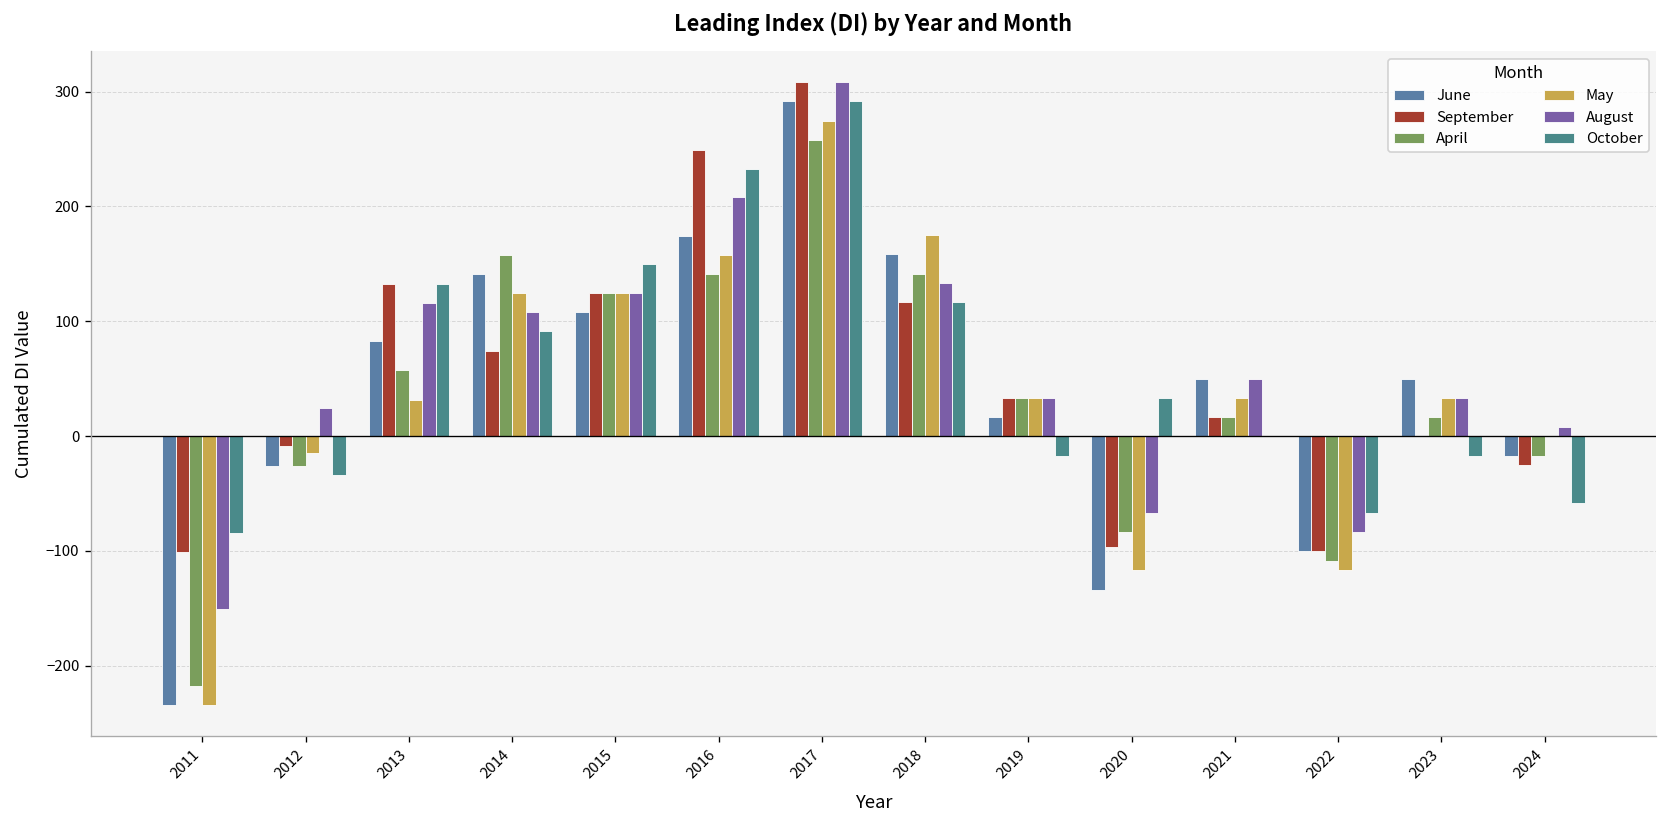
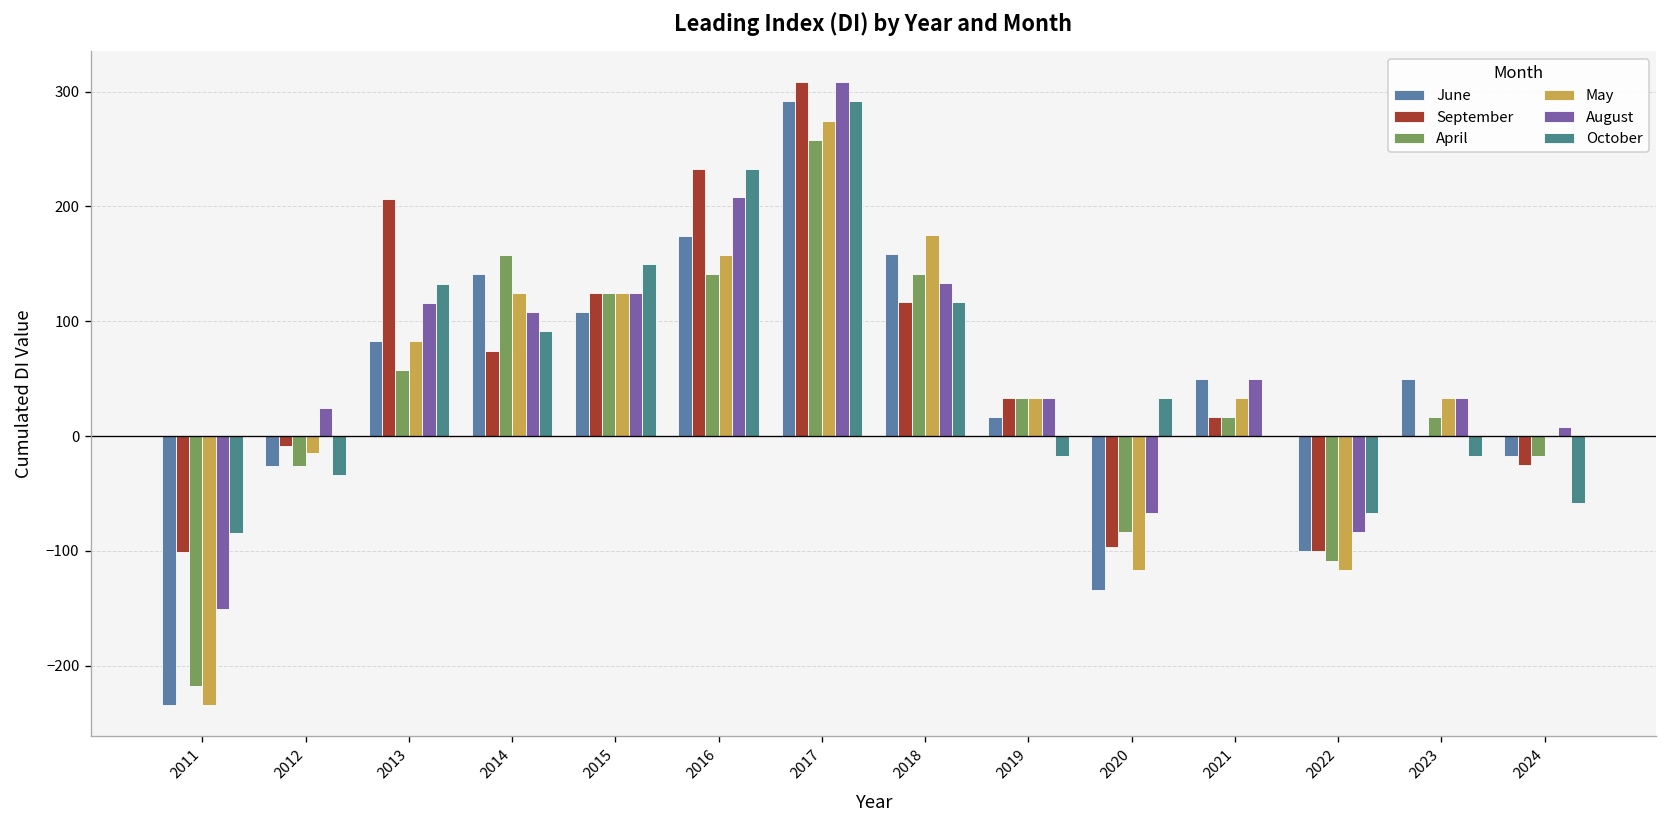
  {
    "September": {
      "2011": -100,
      "2012": -10,
-     "2013": 130,
+     "2013": 210,
      "2014": 70,
      "2015": 120,
-     "2016": 250,
+     "2016": 230,
      "2017": 310,
      "2018": 120,
      "2019": 30,
      "2020": -100,
      "2021": 20,
      "2022": -100,
      "2024": -30
    },
    "April": {
      "2011": -220,
      "2012": -30,
      "2013": 60,
      "2014": 160,
      "2015": 120,
      "2016": 140,
      "2017": 260,
      "2018": 140,
      "2019": 30,
      "2020": -80,
      "2021": 20,
      "2022": -110,
      "2023": 20,
      "2024": -20
    },
    "May": {
      "2011": -230,
      "2012": -10,
-     "2013": 30,
+     "2013": 80,
      "2014": 120,
      "2015": 120,
      "2016": 160,
      "2017": 270,
      "2018": 170,
      "2019": 30,
      "2020": -120,
      "2021": 30,
      "2022": -120,
      "2023": 30
    }
  }
